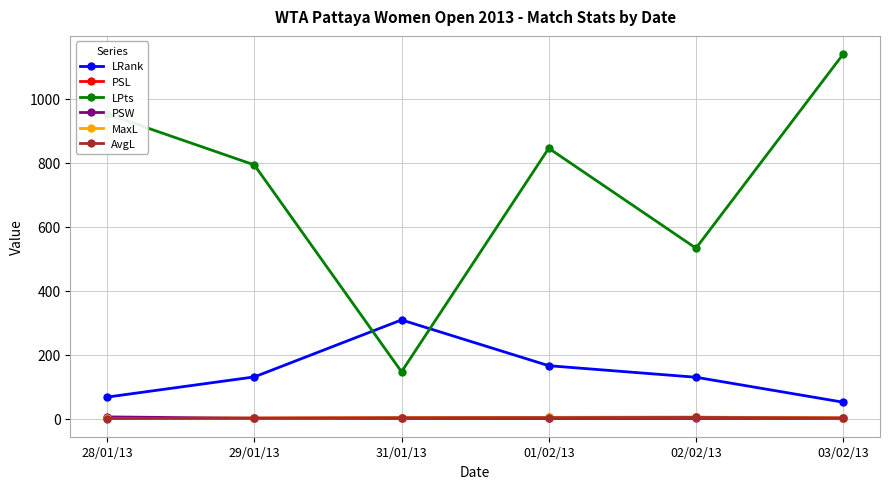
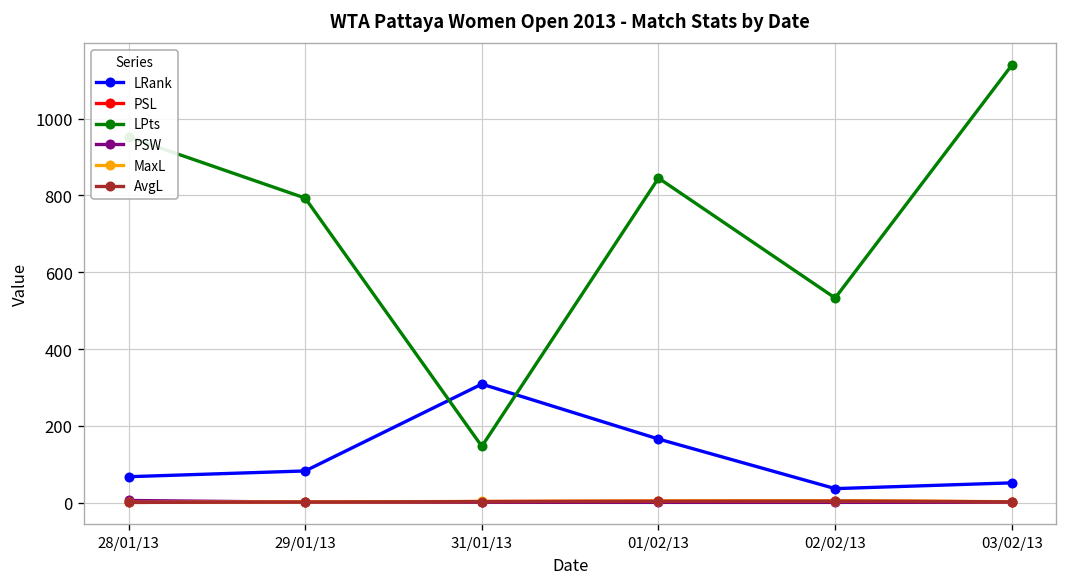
  {
    "LRank": {
      "28/01/13": 70,
-     "29/01/13": 130,
+     "29/01/13": 80,
      "31/01/13": 310,
      "01/02/13": 170,
-     "02/02/13": 130,
+     "02/02/13": 40,
      "03/02/13": 50
    },
    "LPts": {
      "29/01/13": 790,
      "31/01/13": 150,
      "01/02/13": 850,
      "02/02/13": 530,
      "03/02/13": 1140
    }
  }
